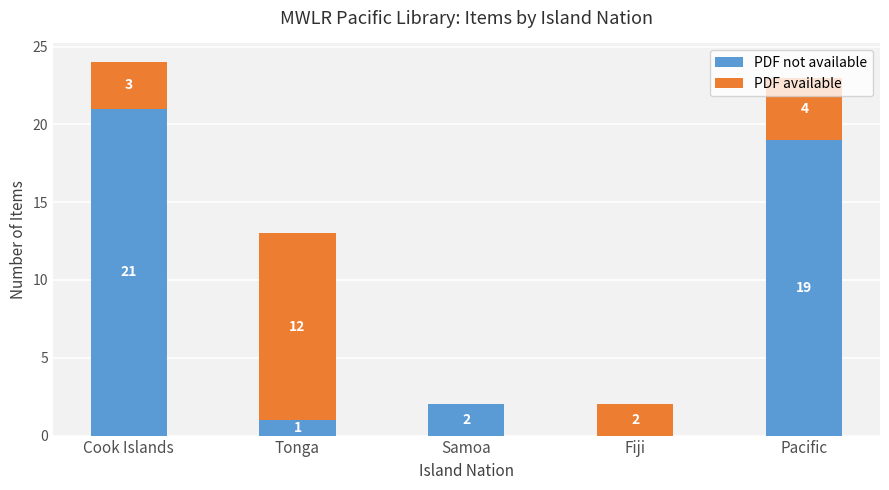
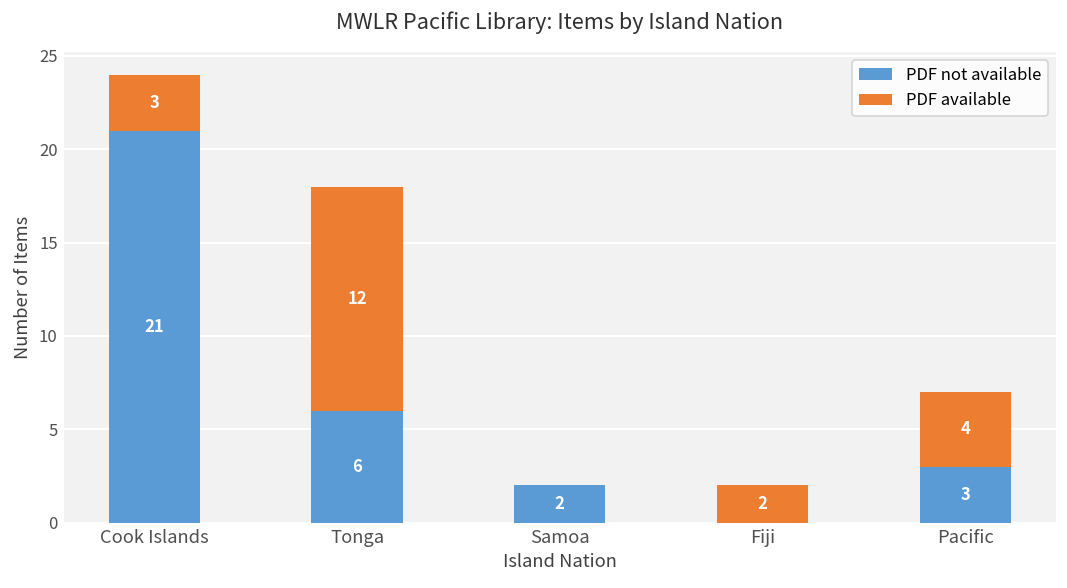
  {
    "PDF not available": {
      "Cook Islands": 21,
-     "Tonga": 1,
+     "Tonga": 6,
      "Samoa": 2,
-     "Pacific": 19
+     "Pacific": 3
    },
    "PDF available": {
      "Cook Islands": 3,
      "Tonga": 12,
      "Fiji": 2
    }
  }
